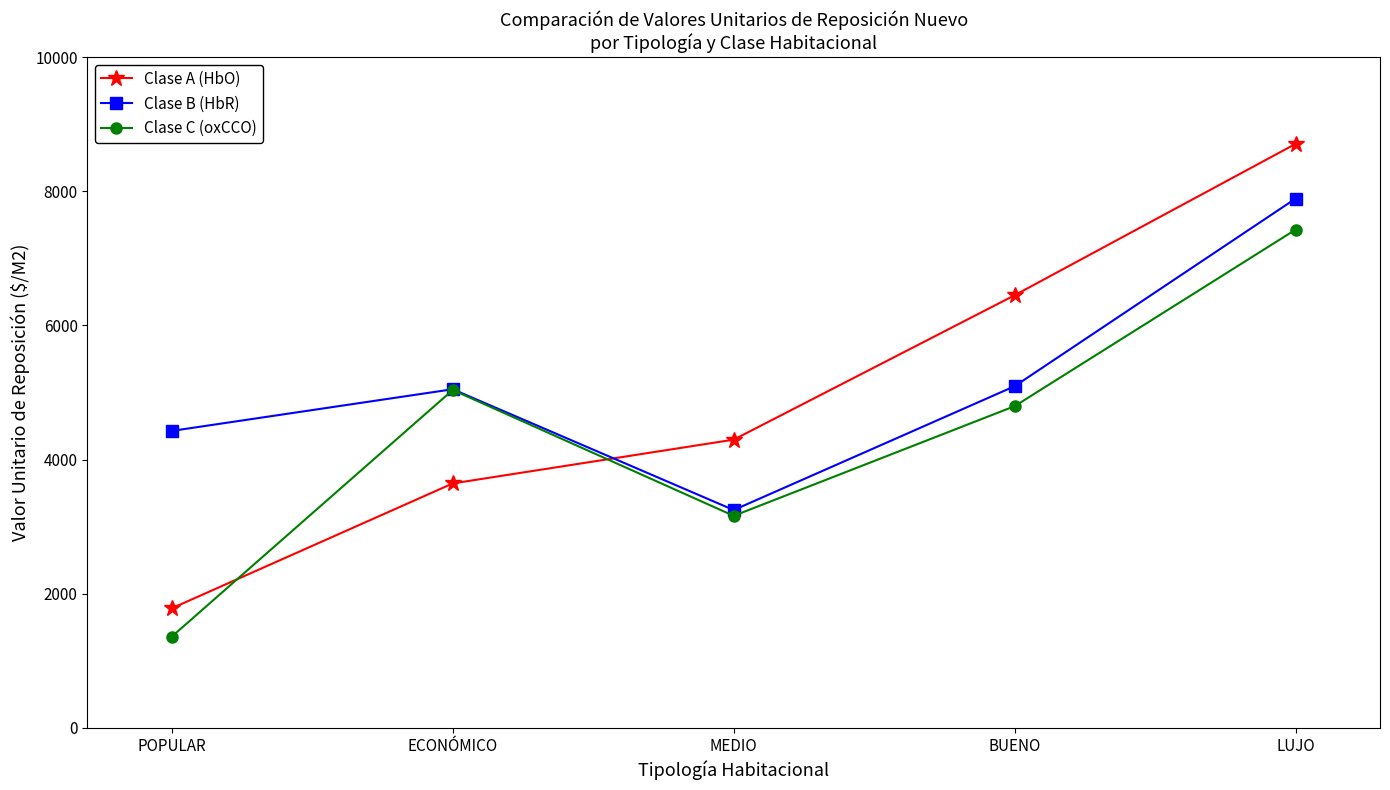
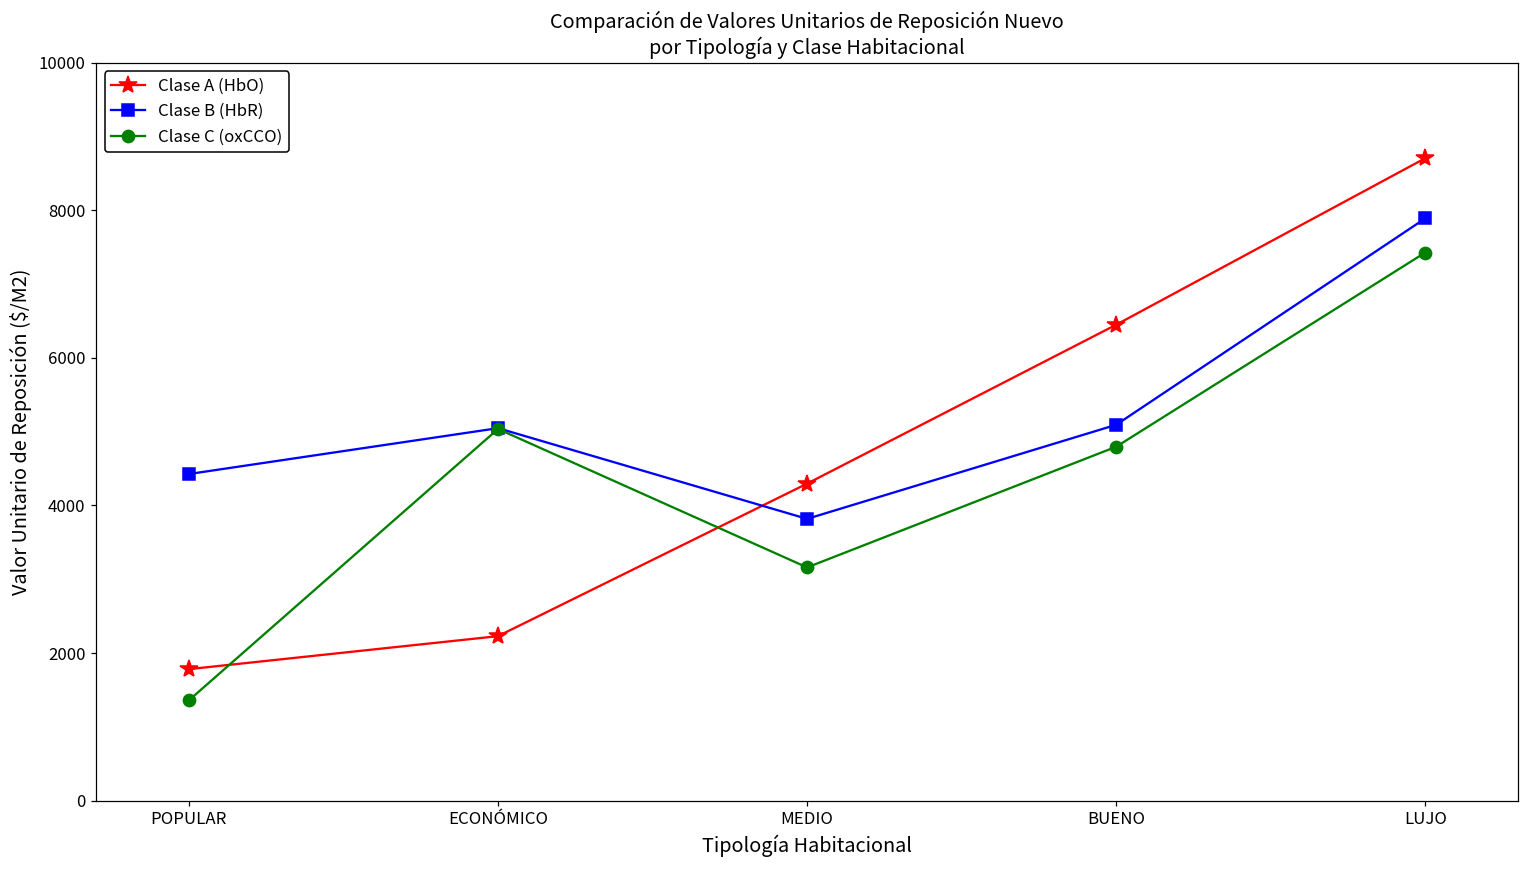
  {
    "Clase A (HbO)": {
      "POPULAR": 1800,
-     "ECONÓMICO": 3600,
+     "ECONÓMICO": 2200,
      "MEDIO": 4300,
      "BUENO": 6400,
      "LUJO": 8700
    },
    "Clase B (HbR)": {
      "POPULAR": 4400,
-     "MEDIO": 3200,
+     "MEDIO": 3800,
      "BUENO": 5100,
      "LUJO": 7900
    },
    "Clase C (oxCCO)": {
      "POPULAR": 1400,
      "MEDIO": 3200,
      "BUENO": 4800,
      "LUJO": 7400
    }
  }
